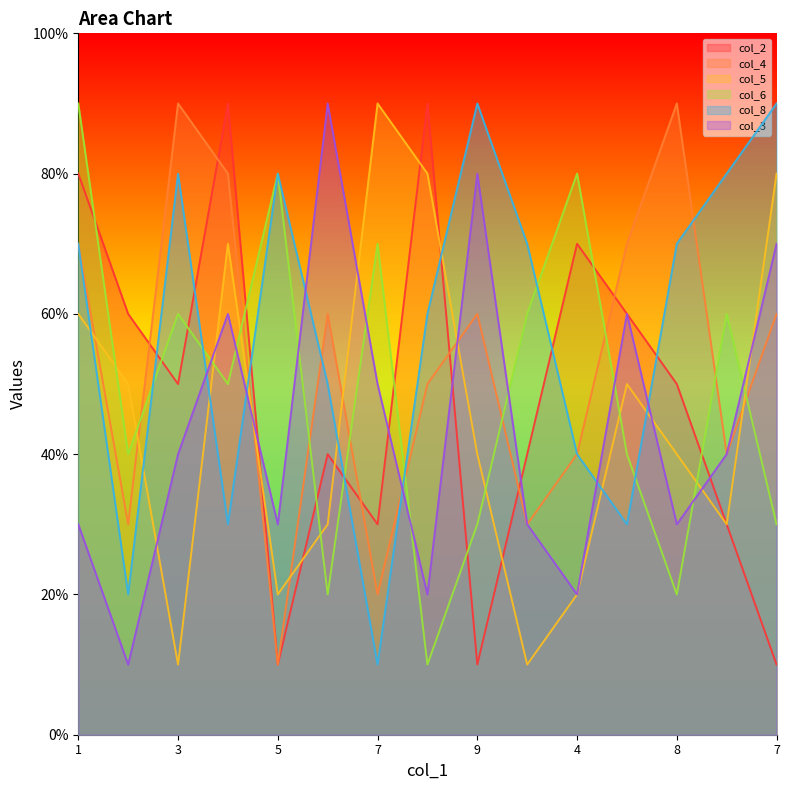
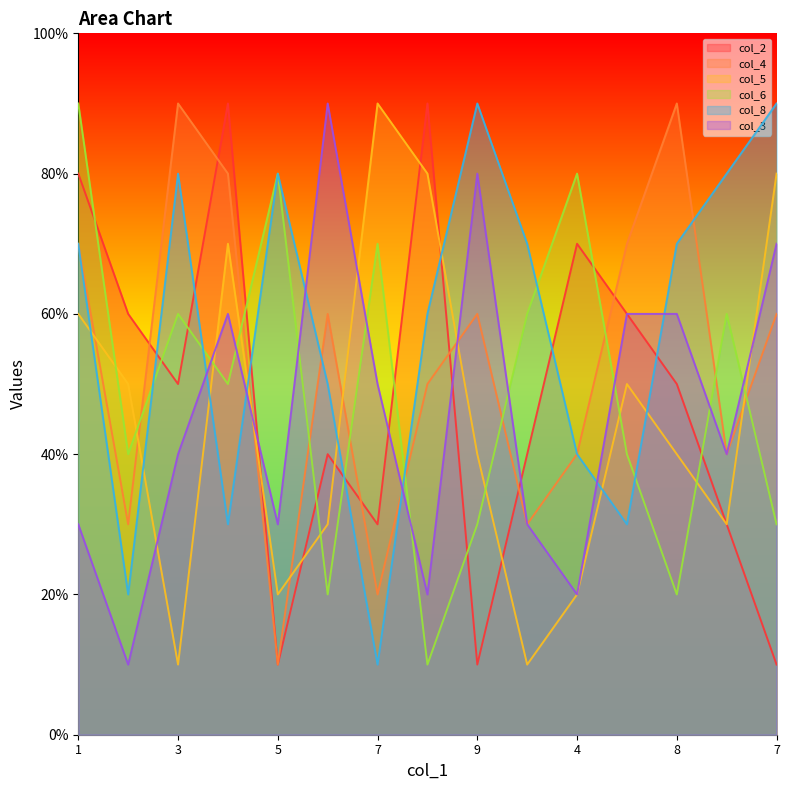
  {
    "col_8": {
      "8": "70%"
    },
    "col_3": {
-     "8": "30%"
+     "8": "60%"
    }
  }
